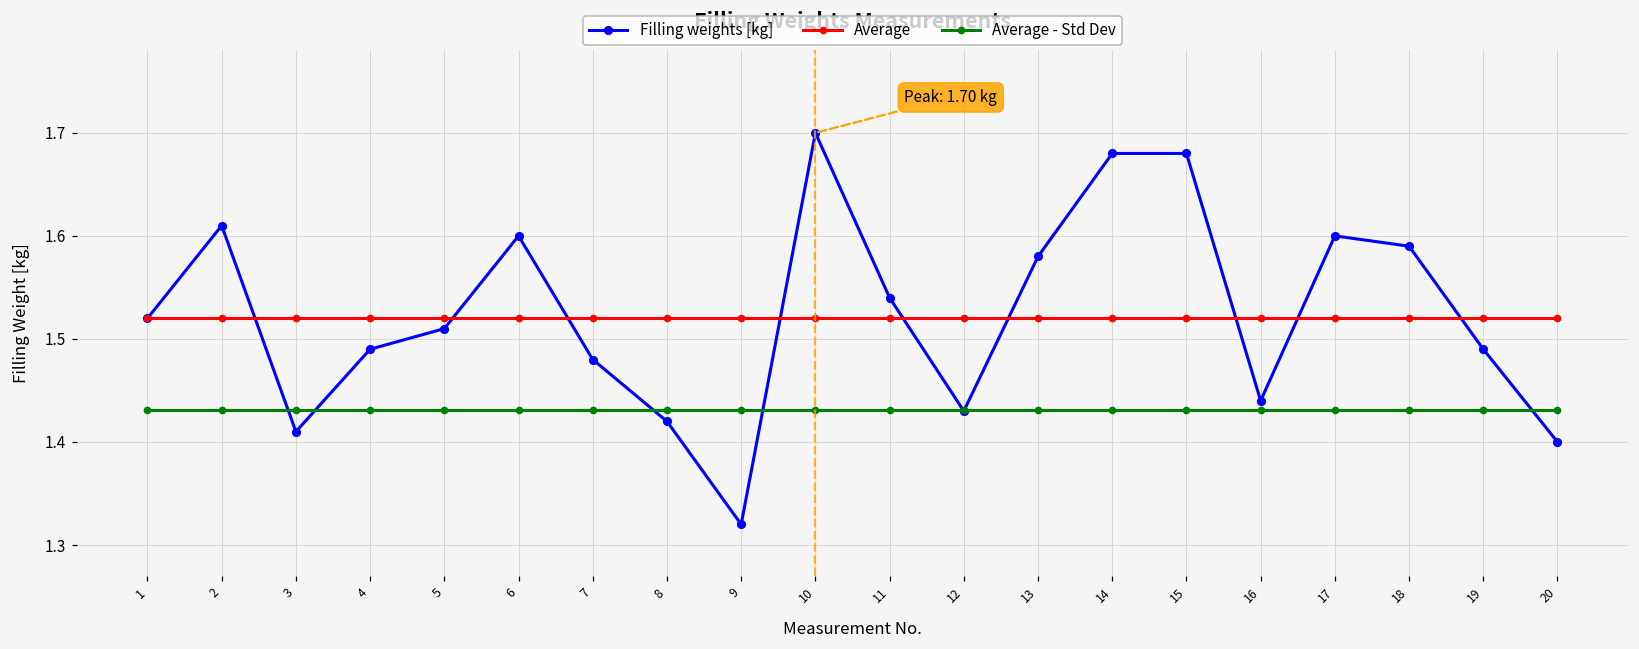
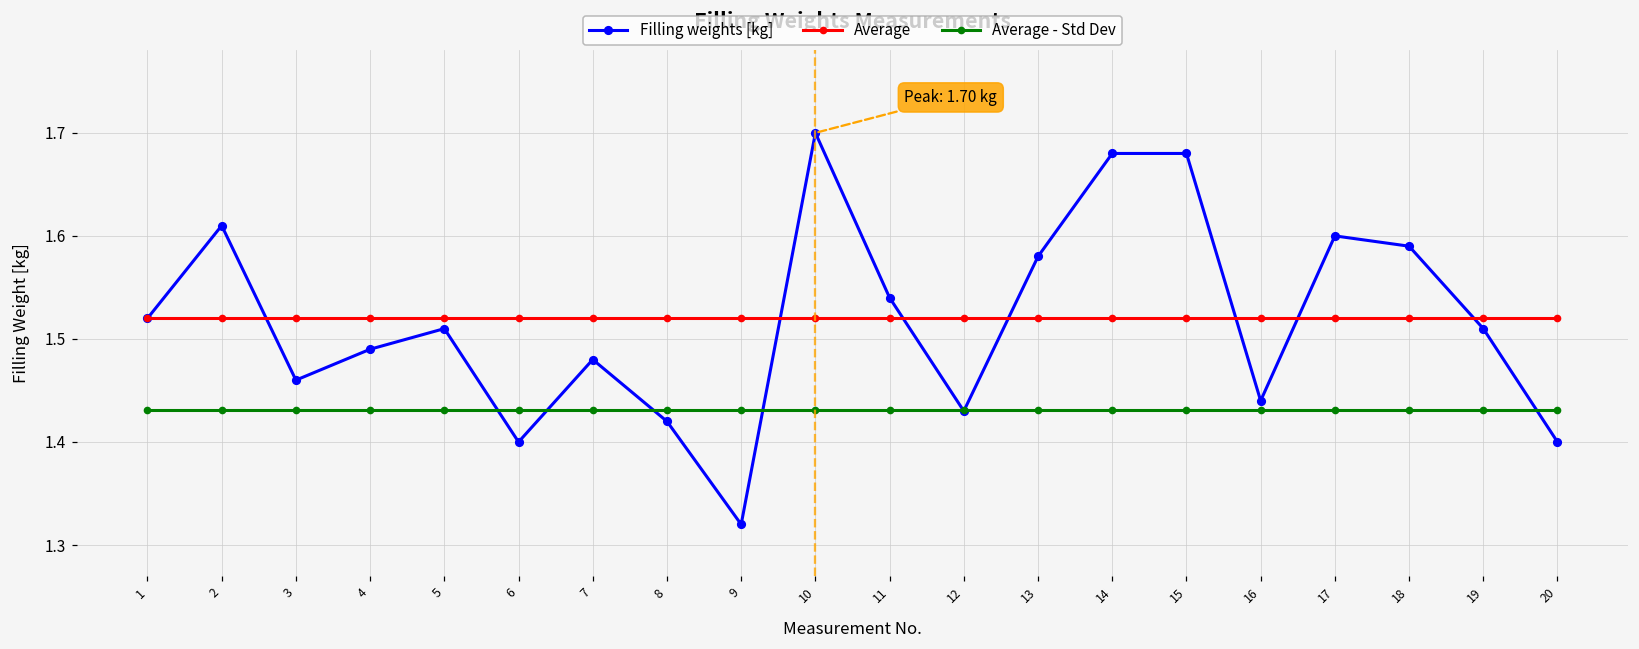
  {
    "Filling weights [kg]": {
      "2": 1.61,
-     "3": 1.41,
+     "3": 1.46,
      "4": 1.49,
      "5": 1.51,
-     "6": 1.6,
+     "6": 1.4,
      "7": 1.48,
      "8": 1.42,
      "9": 1.32,
      "11": 1.54,
      "13": 1.58,
      "14": 1.68,
      "15": 1.68,
      "16": 1.44,
      "17": 1.60,
      "18": 1.59,
-     "19": 1.49,
+     "19": 1.51,
      "20": 1.40
    },
    "Average": {
      "2": 1.52,
      "3": 1.52,
      "4": 1.52,
      "5": 1.52,
      "6": 1.52,
      "7": 1.52,
      "8": 1.52,
      "9": 1.52,
      "10": 1.52,
      "11": 1.52,
      "12": 1.52,
      "13": 1.52,
      "14": 1.52,
      "15": 1.52,
      "16": 1.52,
      "17": 1.52,
      "18": 1.52,
      "19": 1.52,
      "20": 1.52
    },
    "Average - Std Dev": {
      "1": 1.43,
      "2": 1.43,
      "3": 1.43,
      "4": 1.43,
      "5": 1.43,
      "6": 1.43,
      "7": 1.43,
      "8": 1.43,
      "9": 1.43,
      "10": 1.43,
      "11": 1.43,
      "13": 1.43,
      "14": 1.43,
      "15": 1.43,
      "16": 1.43,
      "17": 1.43,
      "18": 1.43,
      "19": 1.43,
      "20": 1.43
    }
  }
